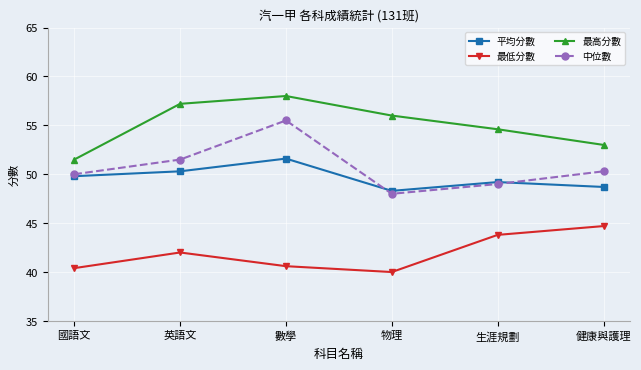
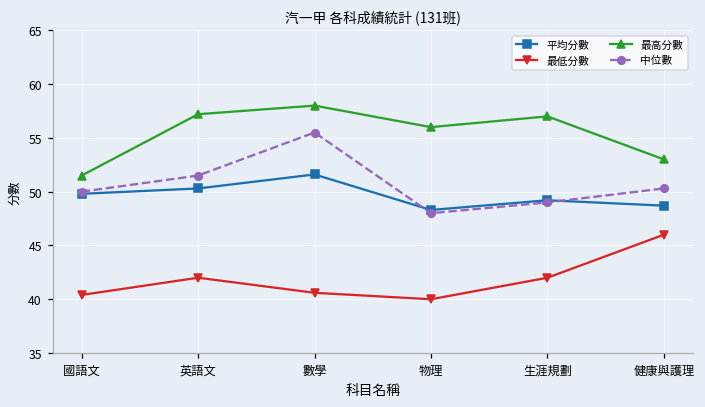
  {
    "平均分數": {
      "英語文": 50,
      "數學": 52,
      "物理": 48,
      "健康與護理": 49
    },
    "最低分數": {
      "國語文": 40,
      "英語文": 42,
      "數學": 41,
      "物理": 40,
-     "生涯規劃": 44,
-     "健康與護理": 45
+     "生涯規劃": 42,
+     "健康與護理": 46
    },
    "最高分數": {
      "國語文": 52,
      "英語文": 57,
      "數學": 58,
      "物理": 56,
-     "生涯規劃": 55,
+     "生涯規劃": 57,
      "健康與護理": 53
    },
    "中位數": {
      "英語文": 52,
      "數學": 56,
      "物理": 48,
      "健康與護理": 50
    }
  }
